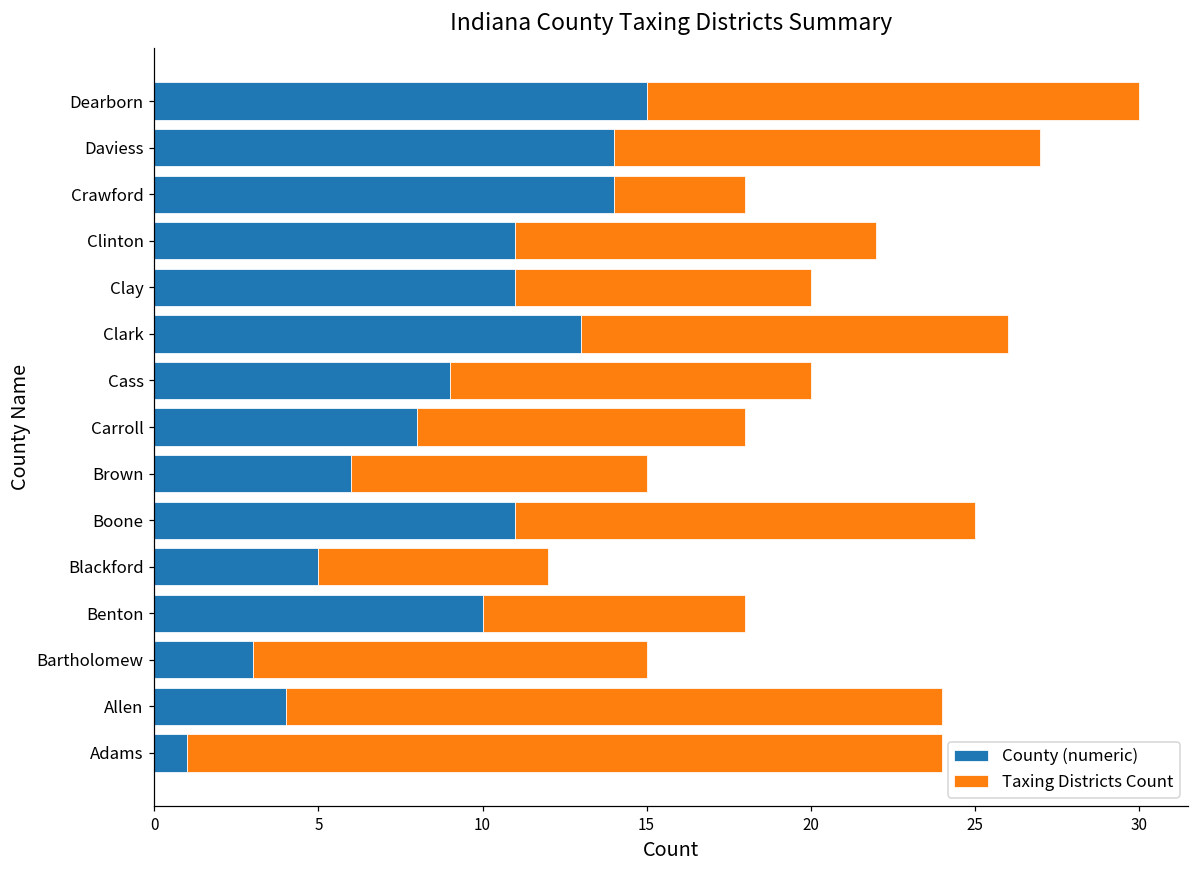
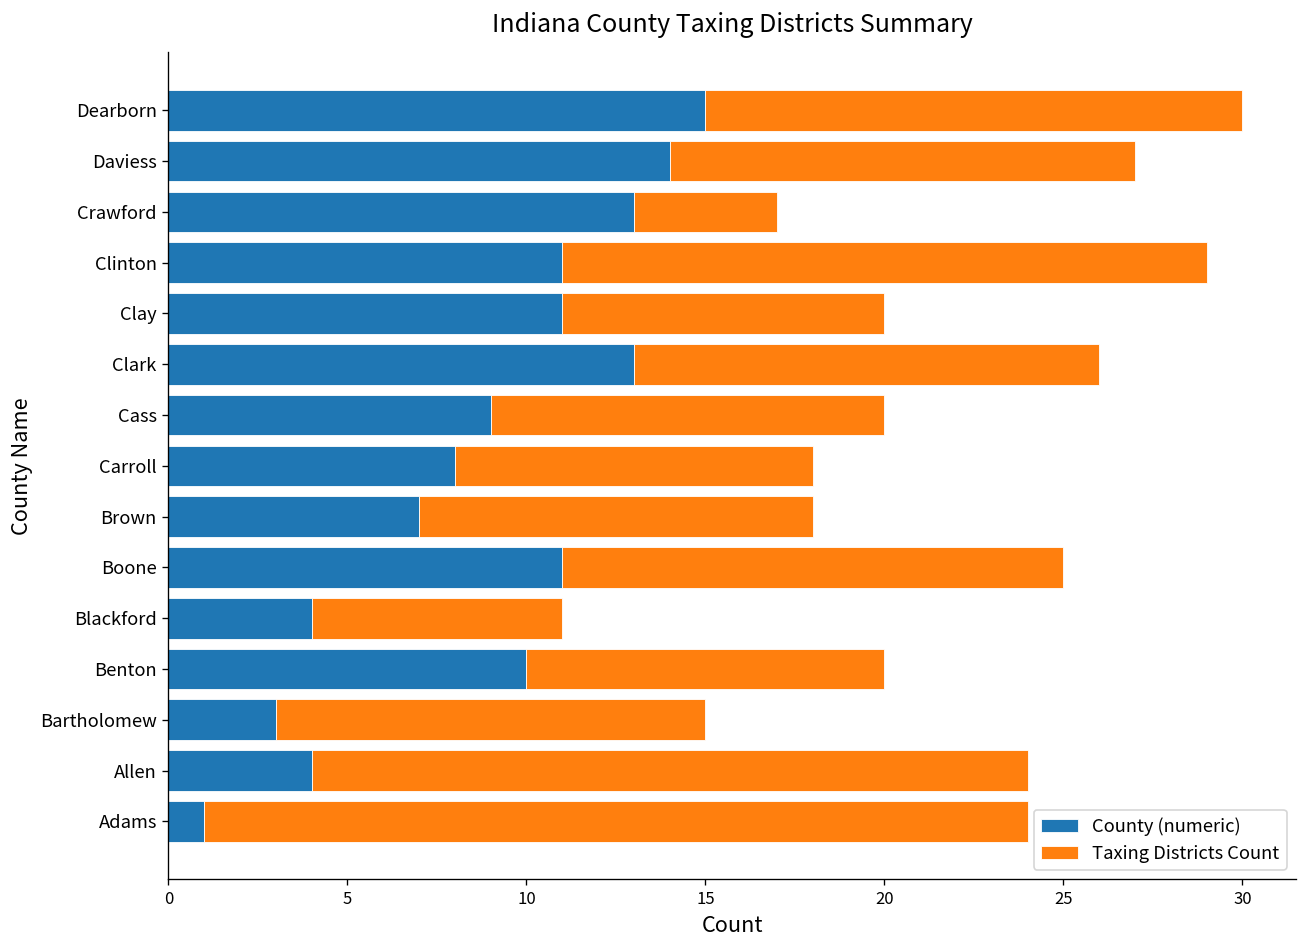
  {
    "County (numeric)": {
      "Dearborn": 15,
      "Daviess": 14,
-     "Crawford": 14,
+     "Crawford": 13,
      "Clinton": 11,
      "Clay": 11,
      "Clark": 13,
      "Cass": 9,
      "Carroll": 8,
-     "Brown": 6,
+     "Brown": 7,
      "Boone": 11,
-     "Blackford": 5,
+     "Blackford": 4,
      "Benton": 10,
      "Bartholomew": 3,
      "Allen": 4,
      "Adams": 1
    },
    "Taxing Districts Count": {
      "Dearborn": 15,
      "Daviess": 13,
      "Crawford": 4,
-     "Clinton": 11,
+     "Clinton": 18,
      "Clay": 9,
      "Clark": 13,
      "Cass": 11,
      "Carroll": 10,
-     "Brown": 9,
+     "Brown": 11,
      "Boone": 14,
      "Blackford": 7,
-     "Benton": 8,
+     "Benton": 10,
      "Bartholomew": 12,
      "Allen": 20,
      "Adams": 23
    }
  }
